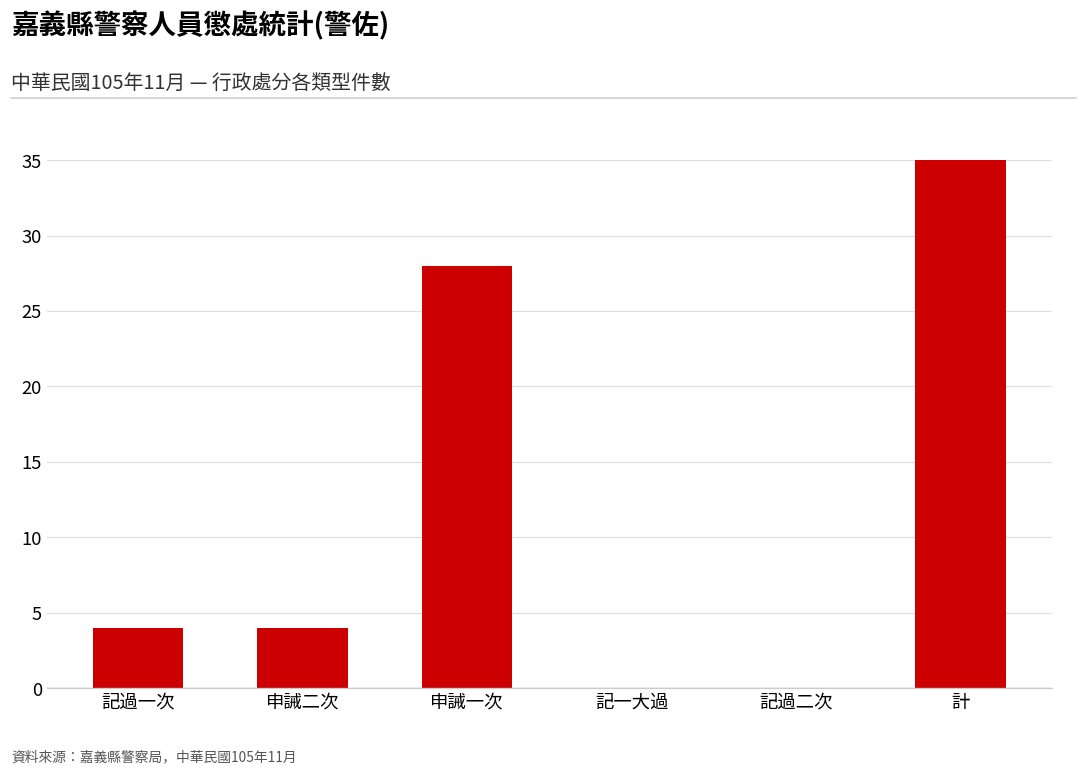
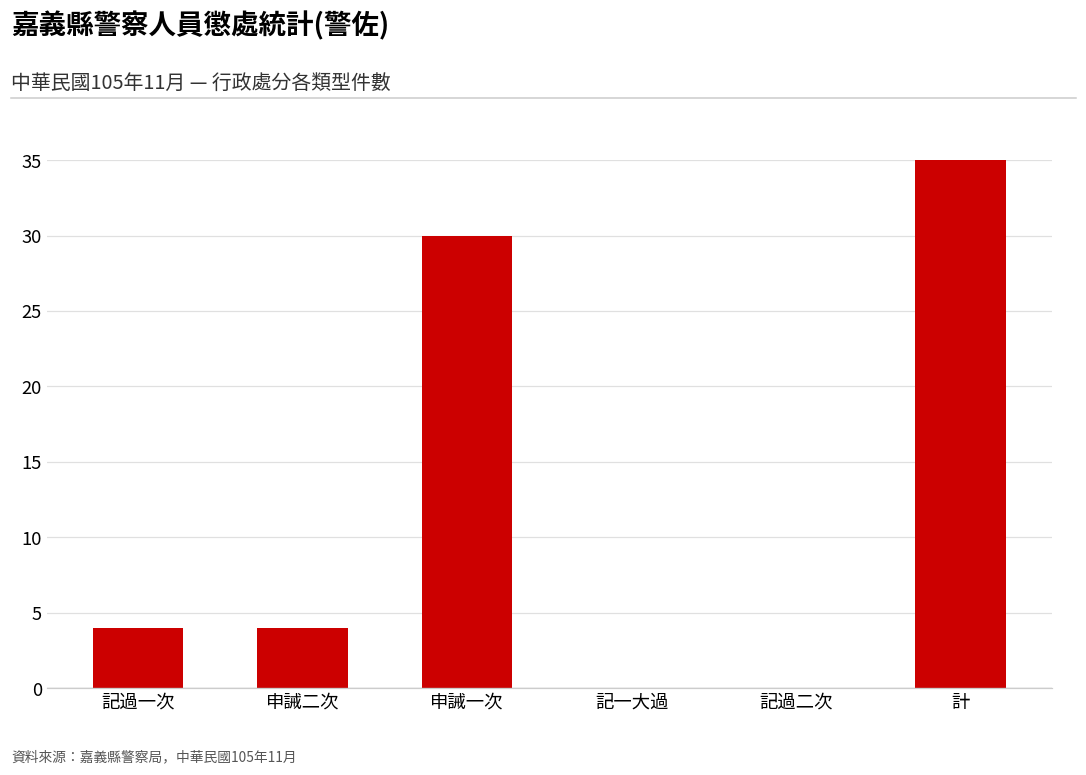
  {
    "記過一次": 4,
    "申誡二次": 4,
-   "申誡一次": 28,
+   "申誡一次": 30,
    "記一大過": 0,
    "記過二次": 0,
    "計": 35
  }
